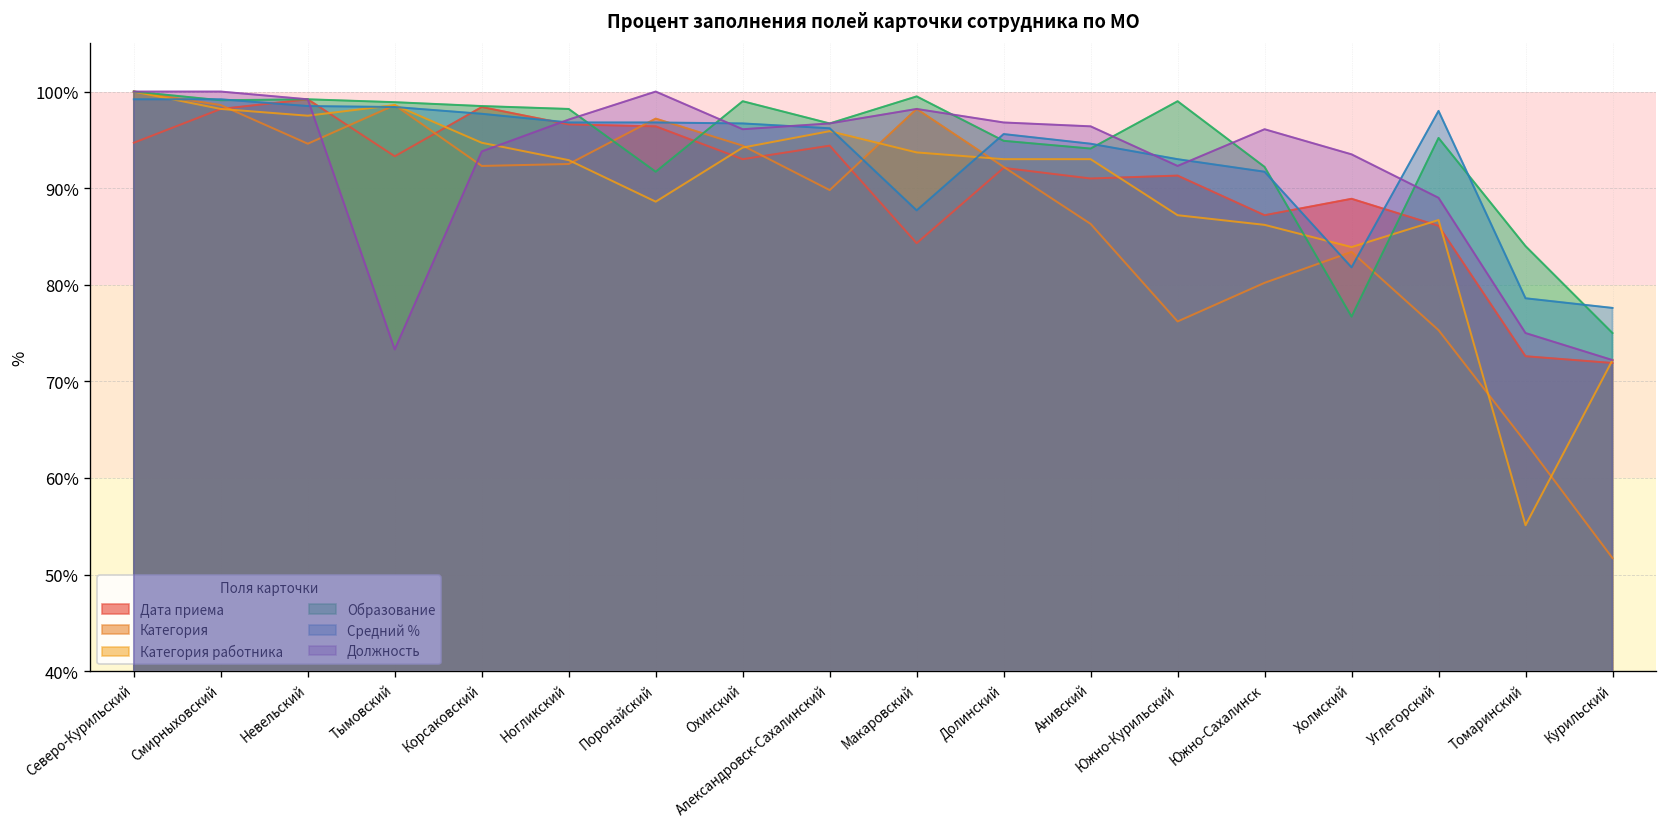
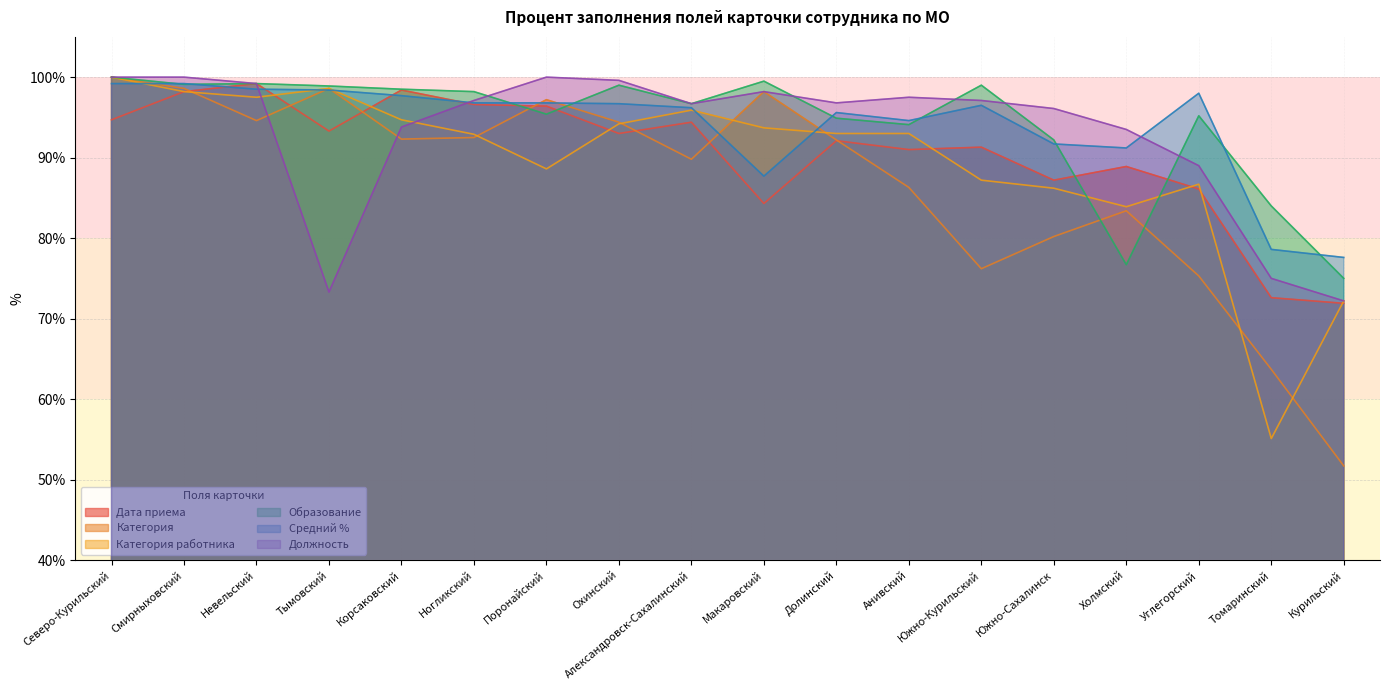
  {
    "Образование": {
      "Ногликский": "98%",
-     "Поронайский": "92%",
+     "Поронайский": "95%",
      "Охинский": "99%",
      "Макаровский": "100%",
      "Долинский": "95%",
      "Анивский": "94%",
      "Южно-Курильский": "99%",
      "Южно-Сахалинск": "92%",
      "Холмский": "77%",
      "Углегорский": "95%",
      "Томаринский": "84%",
      "Курильский": "75%"
    },
    "Средний %": {
      "Северо-Курильский": "99%",
      "Невельский": "99%",
      "Корсаковский": "98%",
      "Поронайский": "97%",
      "Охинский": "97%",
      "Макаровский": "88%",
      "Долинский": "96%",
      "Анивский": "95%",
-     "Южно-Курильский": "93%",
+     "Южно-Курильский": "97%",
      "Южно-Сахалинск": "92%",
-     "Холмский": "82%",
+     "Холмский": "91%",
      "Углегорский": "98%",
      "Томаринский": "79%",
      "Курильский": "78%"
    },
    "Должность": {
      "Смирныховский": "100%",
      "Тымовский": "73%",
      "Корсаковский": "94%",
      "Поронайский": "100%",
-     "Охинский": "96%",
+     "Охинский": "100%",
      "Долинский": "97%",
-     "Анивский": "96%",
-     "Южно-Курильский": "92%",
+     "Анивский": "98%",
+     "Южно-Курильский": "97%",
      "Южно-Сахалинск": "96%",
      "Холмский": "94%",
      "Углегорский": "89%",
      "Томаринский": "75%"
    }
  }
